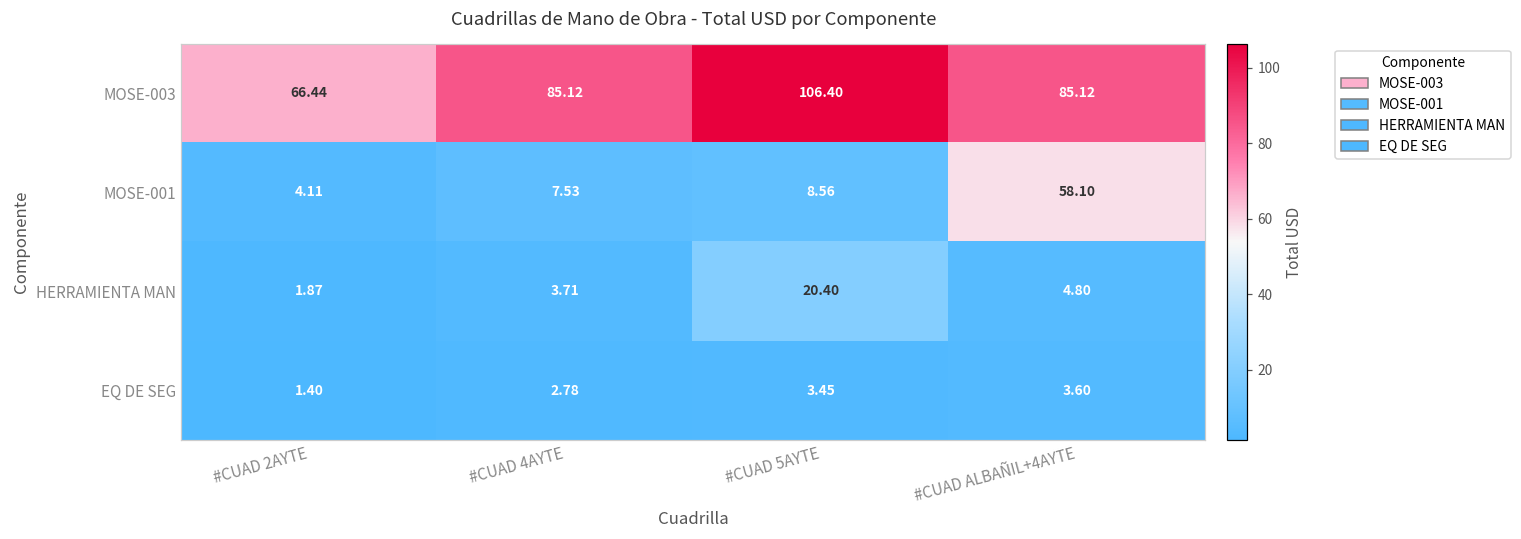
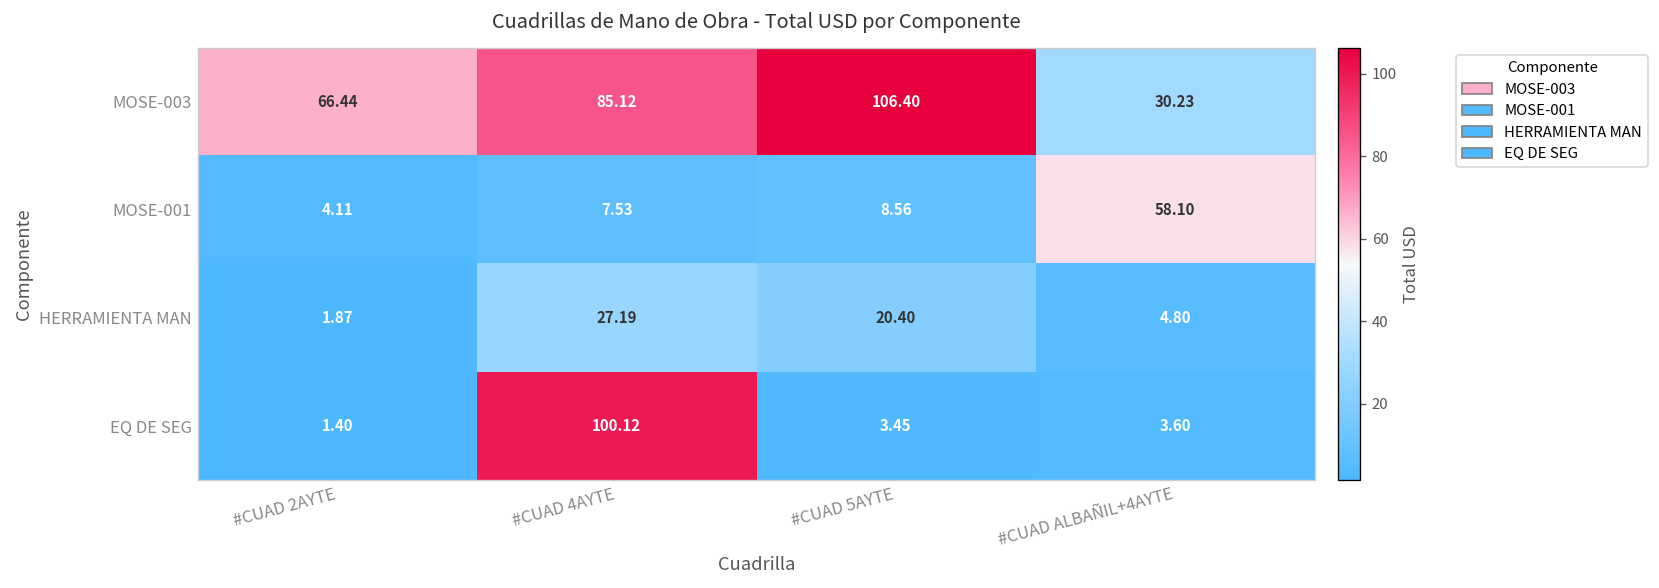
  {
    "MOSE-003": {
      "#CUAD 2AYTE": 66.44,
      "#CUAD 4AYTE": 85.12,
      "#CUAD 5AYTE": 106.40,
-     "#CUAD ALBAÑIL+4AYTE": 85.12
+     "#CUAD ALBAÑIL+4AYTE": 30.23
    },
    "MOSE-001": {
      "#CUAD 2AYTE": 4.11,
      "#CUAD 4AYTE": 7.53,
      "#CUAD 5AYTE": 8.56,
      "#CUAD ALBAÑIL+4AYTE": 58.10
    },
    "HERRAMIENTA MAN": {
      "#CUAD 2AYTE": 1.87,
-     "#CUAD 4AYTE": 3.71,
+     "#CUAD 4AYTE": 27.19,
      "#CUAD 5AYTE": 20.40,
      "#CUAD ALBAÑIL+4AYTE": 4.80
    },
    "EQ DE SEG": {
      "#CUAD 2AYTE": 1.40,
-     "#CUAD 4AYTE": 2.78,
+     "#CUAD 4AYTE": 100.12,
      "#CUAD 5AYTE": 3.45,
      "#CUAD ALBAÑIL+4AYTE": 3.60
    }
  }
